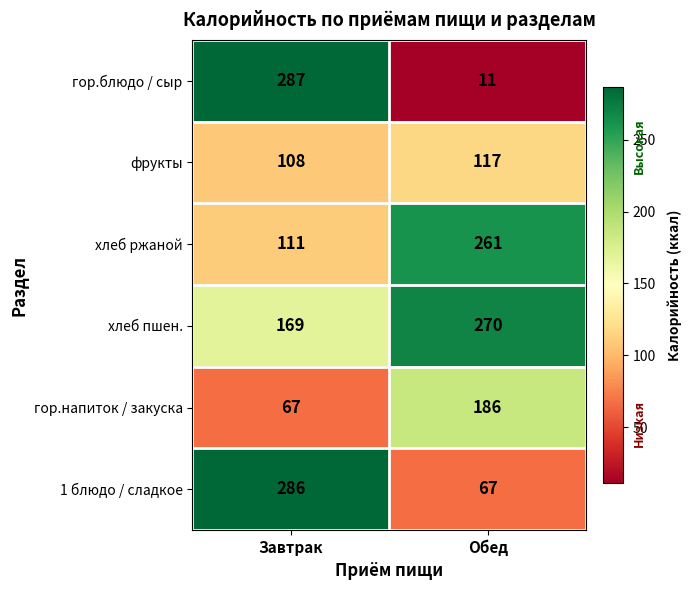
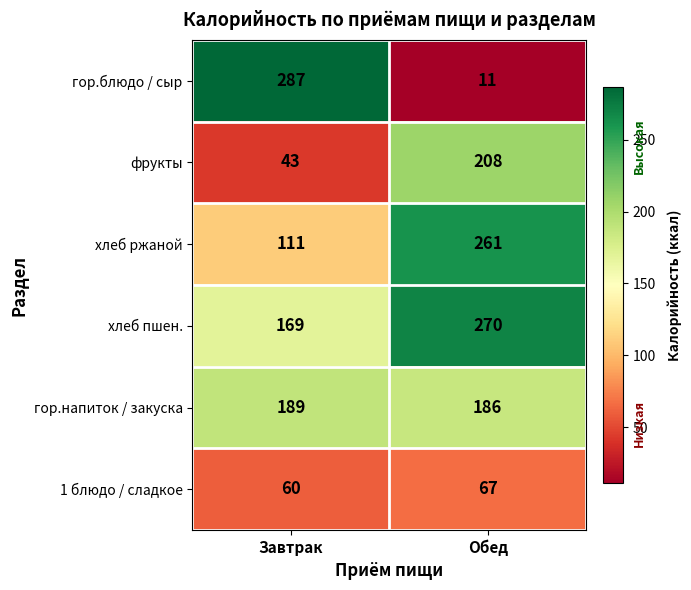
  {
    "гор.блюдо / сыр": {
      "Завтрак": 287,
      "Обед": 11
    },
    "фрукты": {
-     "Завтрак": 108,
-     "Обед": 117
+     "Завтрак": 43,
+     "Обед": 208
    },
    "хлеб ржаной": {
      "Завтрак": 111,
      "Обед": 261
    },
    "хлеб пшен.": {
      "Завтрак": 169,
      "Обед": 270
    },
    "гор.напиток / закуска": {
-     "Завтрак": 67,
+     "Завтрак": 189,
      "Обед": 186
    },
    "1 блюдо / сладкое": {
-     "Завтрак": 286,
+     "Завтрак": 60,
      "Обед": 67
    }
  }
